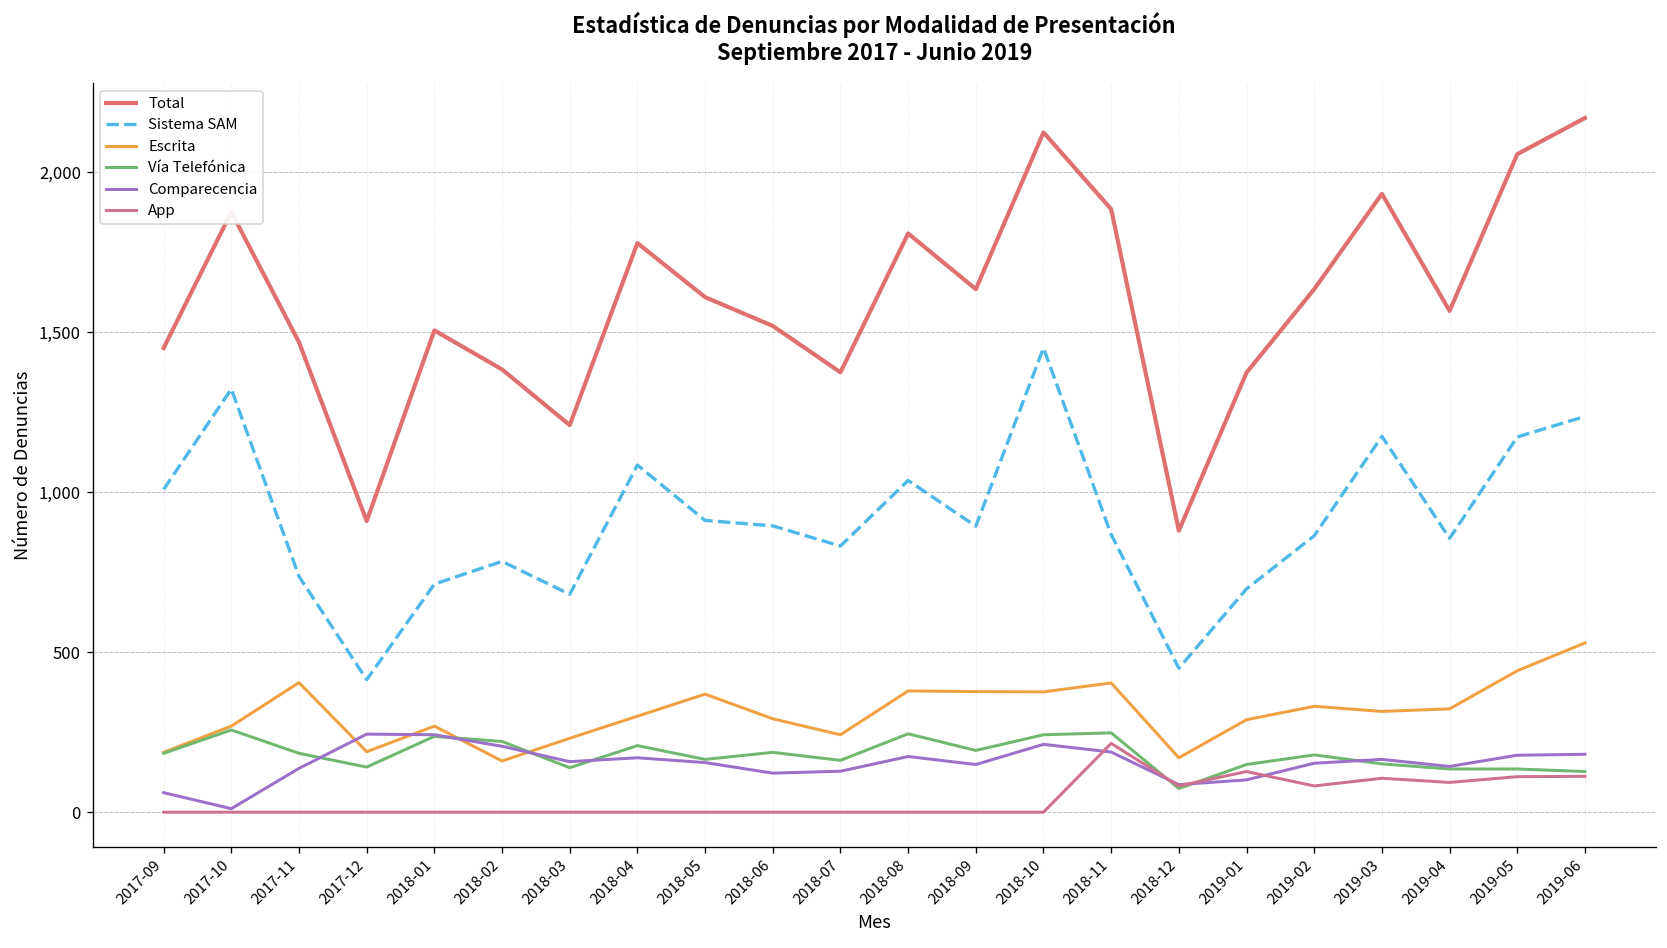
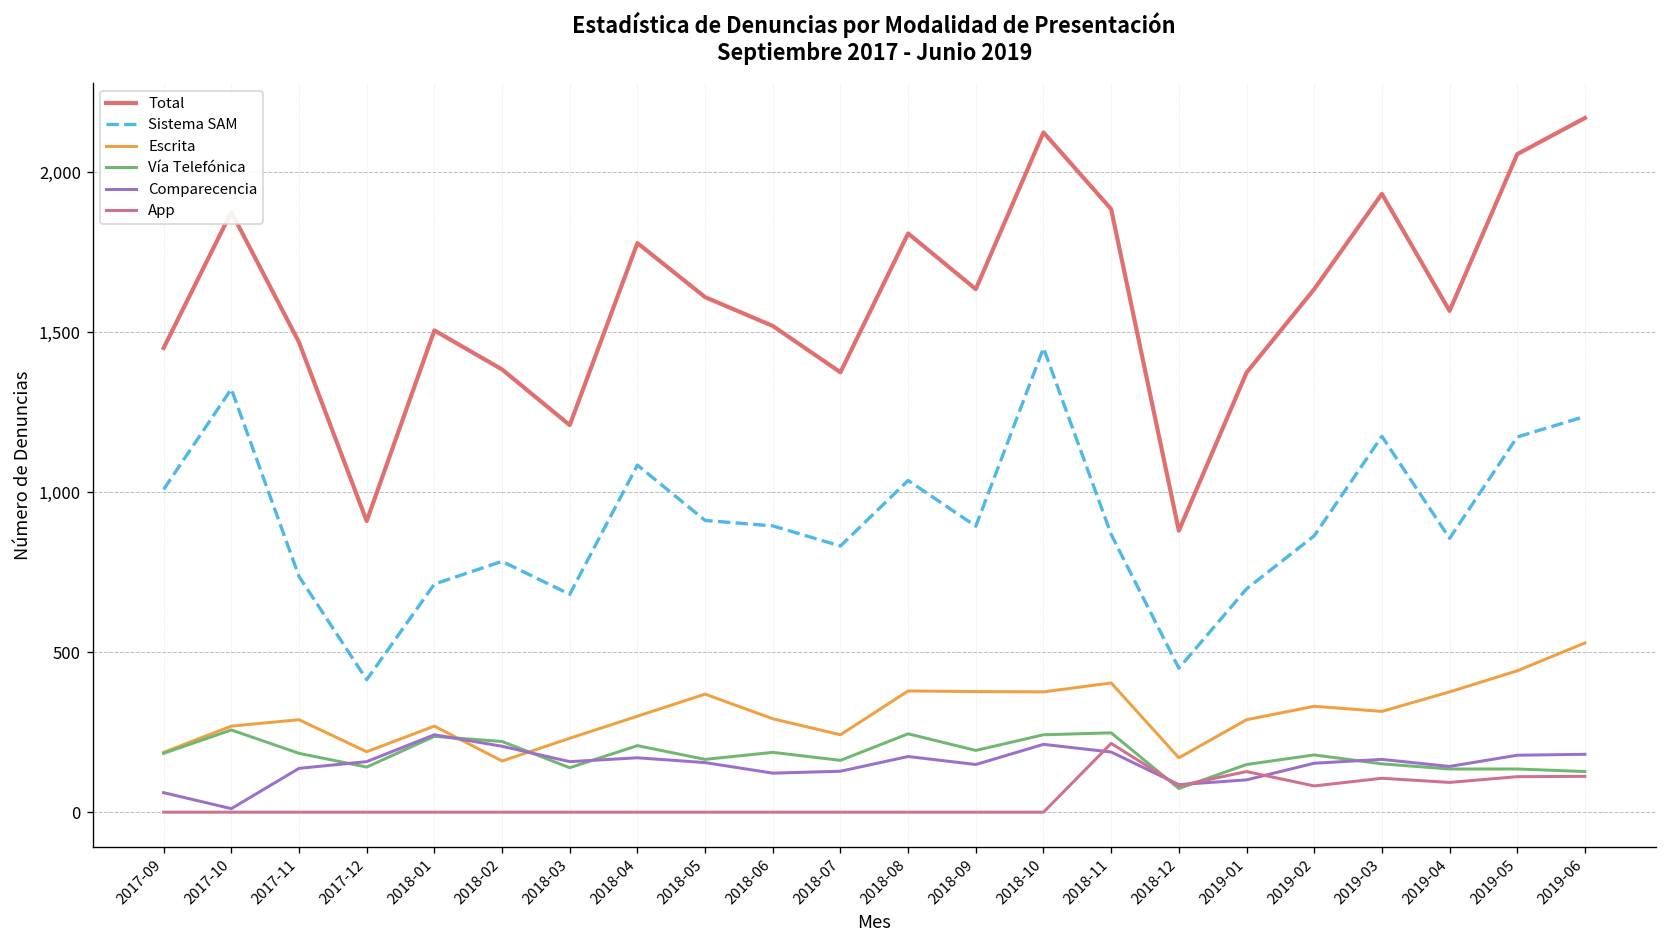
  {
    "Sistema SAM": {
      "2017-09": "1,010",
      "2017-10": "1,320",
      "2017-11": "740",
      "2017-12": "410",
      "2018-01": "710",
      "2018-02": "780",
      "2018-03": "680",
      "2018-04": "1,090",
      "2018-05": "910",
      "2018-06": "900",
      "2018-07": "830",
      "2018-08": "1,040",
      "2018-09": "890",
      "2018-10": "1,450",
      "2018-11": "870",
      "2018-12": "450",
      "2019-01": "700",
      "2019-02": "860",
      "2019-03": "1,180",
      "2019-04": "860",
      "2019-05": "1,170",
      "2019-06": "1,240"
    },
    "Escrita": {
      "2017-10": "270",
-     "2017-11": "410",
+     "2017-11": "290",
      "2017-12": "190",
      "2018-01": "270",
      "2018-02": "160",
      "2018-03": "230",
      "2018-04": "300",
      "2018-05": "370",
      "2018-06": "290",
      "2018-07": "240",
      "2018-08": "380",
      "2018-09": "380",
      "2018-10": "380",
      "2018-11": "400",
      "2018-12": "170",
      "2019-01": "290",
      "2019-02": "330",
      "2019-03": "320",
-     "2019-04": "320",
+     "2019-04": "380",
      "2019-05": "440",
      "2019-06": "530"
    },
    "Vía Telefónica": {
      "2017-10": "260",
      "2017-11": "180",
      "2017-12": "140",
      "2018-02": "220",
      "2018-03": "140",
      "2018-04": "210",
      "2018-05": "170",
      "2018-06": "190",
      "2018-07": "160",
      "2018-08": "250",
      "2018-09": "190",
      "2018-10": "240",
      "2018-11": "250",
      "2019-01": "150",
      "2019-02": "180",
      "2019-03": "150",
      "2019-05": "140",
      "2019-06": "130"
    },
    "Comparecencia": {
      "2017-09": "60",
      "2017-10": "10",
      "2017-11": "140",
-     "2017-12": "240",
+     "2017-12": "160",
      "2018-02": "210",
      "2018-03": "160",
      "2018-04": "170",
      "2018-05": "160",
      "2018-06": "120",
      "2018-07": "130",
      "2018-08": "170",
      "2018-09": "150",
      "2018-10": "210",
      "2018-11": "190",
      "2019-01": "100",
      "2019-02": "150",
      "2019-03": "170",
      "2019-05": "180",
      "2019-06": "180"
    }
  }
